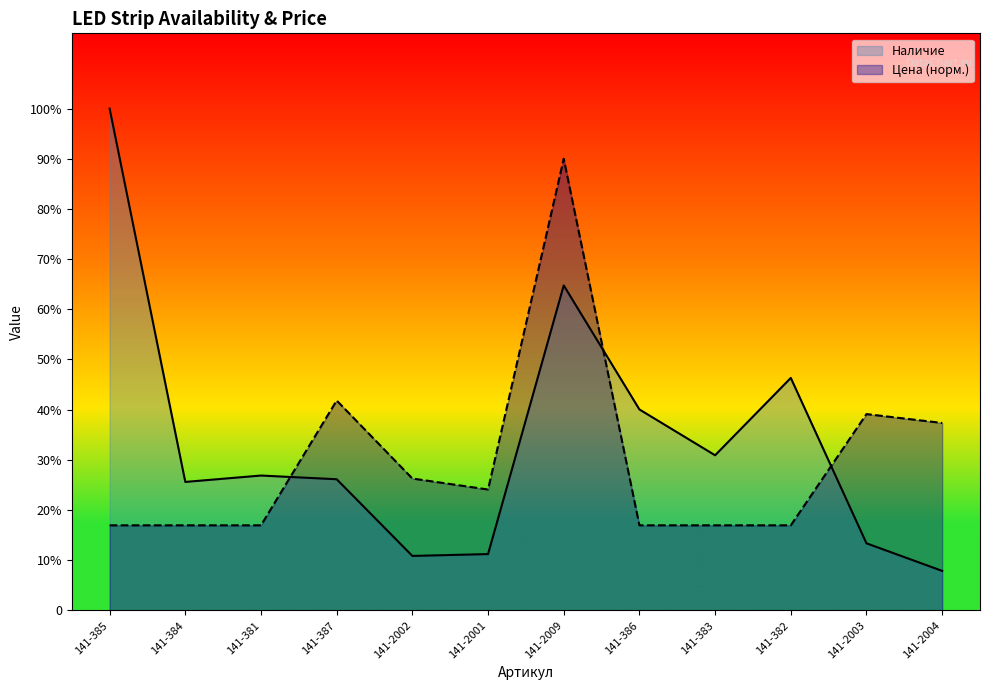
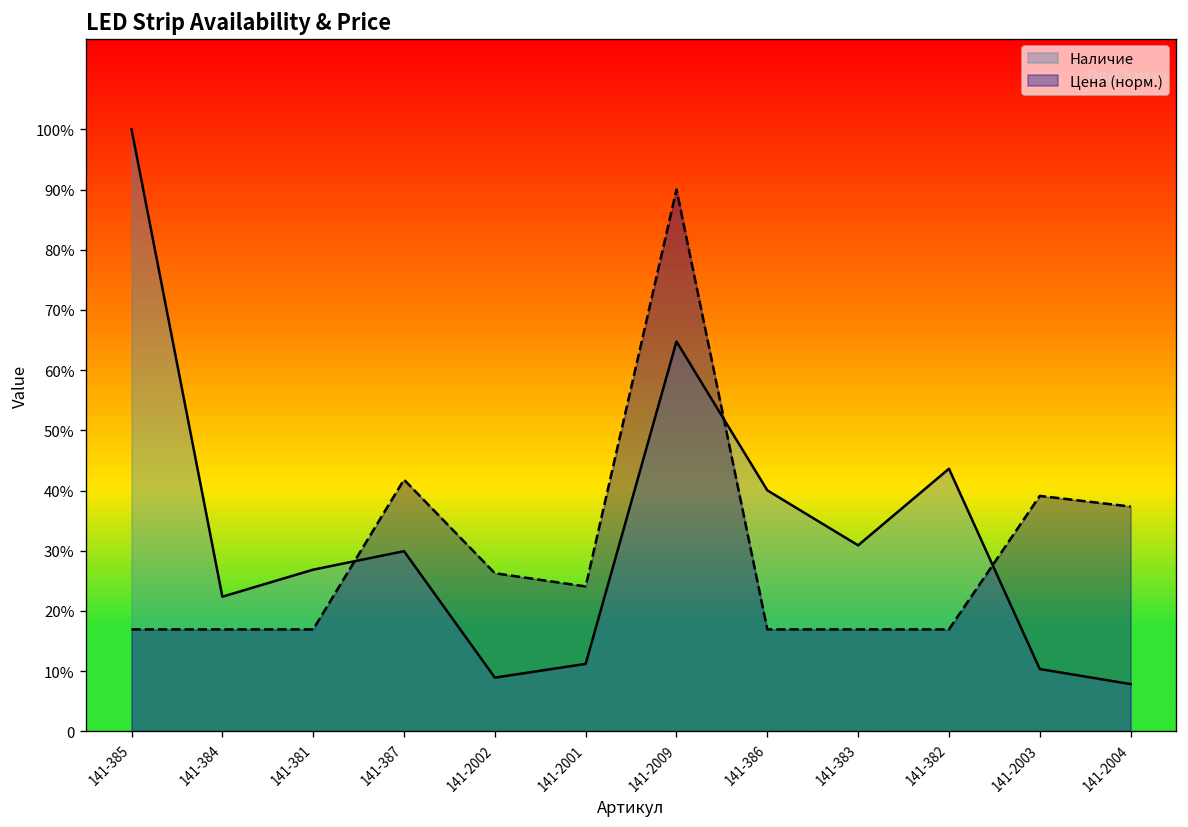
  {
    "Наличие": {
      "141-385": "100%",
-     "141-384": "26%",
+     "141-384": "22%",
      "141-381": "27%",
-     "141-387": "26%",
-     "141-2002": "11%",
+     "141-387": "30%",
+     "141-2002": "9%",
      "141-2001": "11%",
      "141-2009": "65%",
      "141-386": "40%",
      "141-383": "31%",
-     "141-382": "46%",
-     "141-2003": "13%",
+     "141-382": "44%",
+     "141-2003": "10%",
      "141-2004": "8%"
    },
    "Цена (норм.)": {
      "141-385": "17%",
      "141-384": "17%",
      "141-381": "17%",
      "141-387": "42%",
      "141-2002": "26%",
      "141-2001": "24%",
      "141-2009": "90%",
      "141-386": "17%",
      "141-383": "17%",
      "141-382": "17%",
      "141-2003": "39%",
      "141-2004": "37%"
    }
  }
